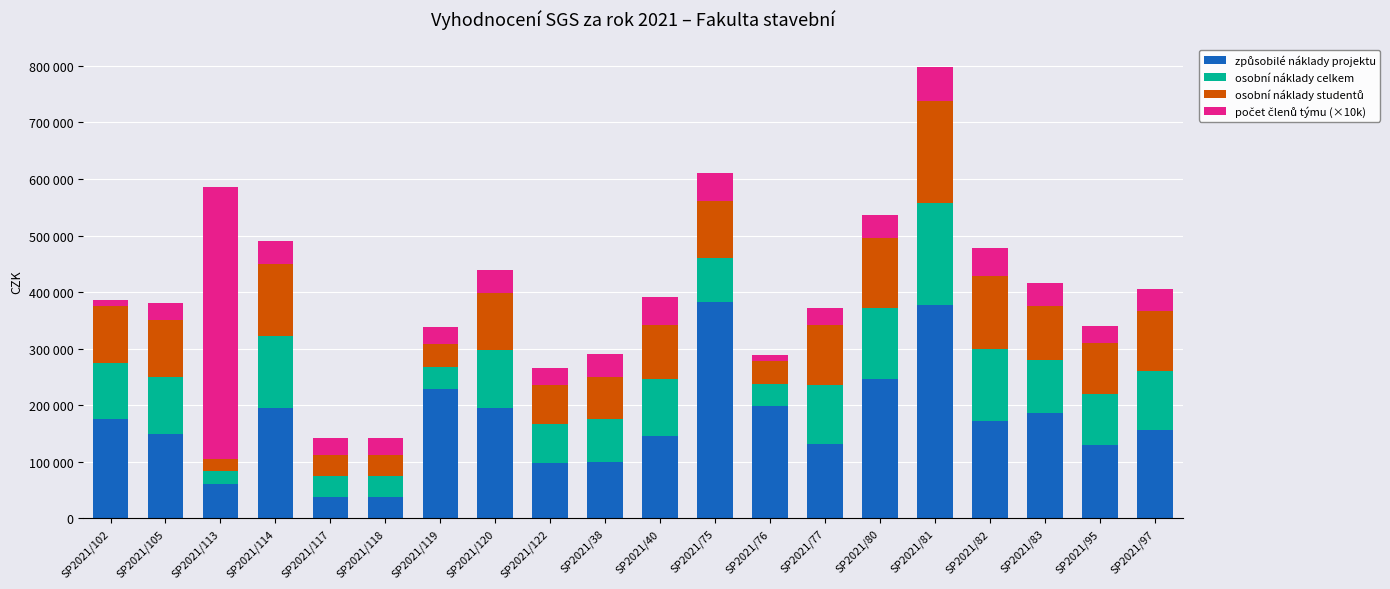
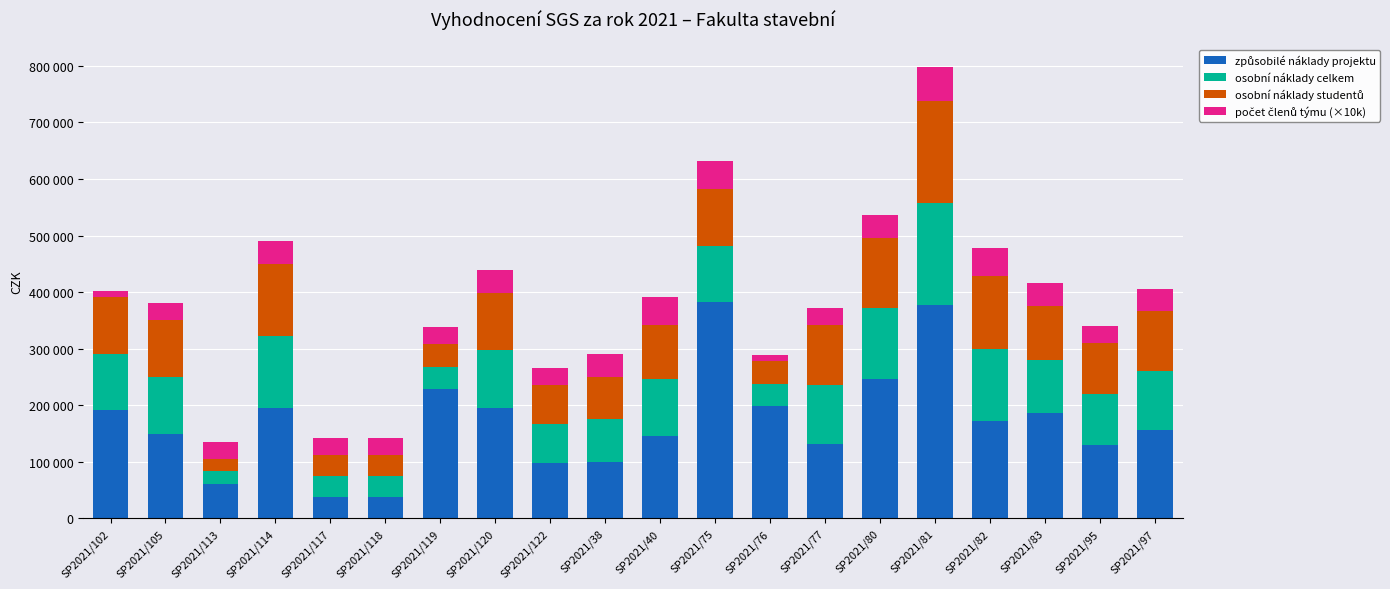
  {
    "způsobilé náklady projektu": {
-     "SP2021/102": 180000,
+     "SP2021/102": 190000,
      "SP2021/105": 150000,
      "SP2021/113": 60000,
      "SP2021/114": 200000,
      "SP2021/117": 40000,
      "SP2021/118": 40000,
      "SP2021/119": 230000,
      "SP2021/120": 200000,
      "SP2021/122": 100000,
      "SP2021/38": 100000,
      "SP2021/40": 150000,
      "SP2021/75": 380000,
      "SP2021/76": 200000,
      "SP2021/77": 130000,
      "SP2021/80": 250000,
      "SP2021/81": 380000,
      "SP2021/82": 170000,
      "SP2021/83": 190000,
      "SP2021/95": 130000,
      "SP2021/97": 160000
    },
    "osobní náklady celkem": {
      "SP2021/102": 100000,
      "SP2021/105": 100000,
      "SP2021/113": 20000,
      "SP2021/114": 130000,
      "SP2021/117": 40000,
      "SP2021/118": 40000,
      "SP2021/119": 40000,
      "SP2021/120": 100000,
      "SP2021/122": 70000,
      "SP2021/38": 80000,
      "SP2021/40": 100000,
-     "SP2021/75": 80000,
+     "SP2021/75": 100000,
      "SP2021/76": 40000,
      "SP2021/77": 110000,
      "SP2021/80": 130000,
      "SP2021/81": 180000,
      "SP2021/82": 130000,
      "SP2021/83": 100000,
      "SP2021/95": 90000,
      "SP2021/97": 110000
    },
    "osobní náklady studentů": {
      "SP2021/102": 100000,
      "SP2021/105": 100000,
      "SP2021/113": 20000,
      "SP2021/114": 130000,
      "SP2021/117": 40000,
      "SP2021/118": 40000,
      "SP2021/119": 40000,
      "SP2021/120": 100000,
      "SP2021/122": 70000,
      "SP2021/38": 80000,
      "SP2021/40": 100000,
      "SP2021/75": 100000,
      "SP2021/76": 40000,
      "SP2021/77": 110000,
      "SP2021/80": 130000,
      "SP2021/81": 180000,
      "SP2021/82": 130000,
      "SP2021/83": 100000,
      "SP2021/95": 90000,
      "SP2021/97": 110000
    },
    "počet členů týmu (×10k)": {
      "SP2021/102": 10000,
      "SP2021/105": 30000,
-     "SP2021/113": 480000,
+     "SP2021/113": 30000,
      "SP2021/114": 40000,
      "SP2021/117": 30000,
      "SP2021/118": 30000,
      "SP2021/119": 30000,
      "SP2021/120": 40000,
      "SP2021/122": 30000,
      "SP2021/38": 40000,
      "SP2021/40": 50000,
      "SP2021/75": 50000,
      "SP2021/76": 10000,
      "SP2021/77": 30000,
      "SP2021/80": 40000,
      "SP2021/81": 60000,
      "SP2021/82": 50000,
      "SP2021/83": 40000,
      "SP2021/95": 30000,
      "SP2021/97": 40000
    }
  }
